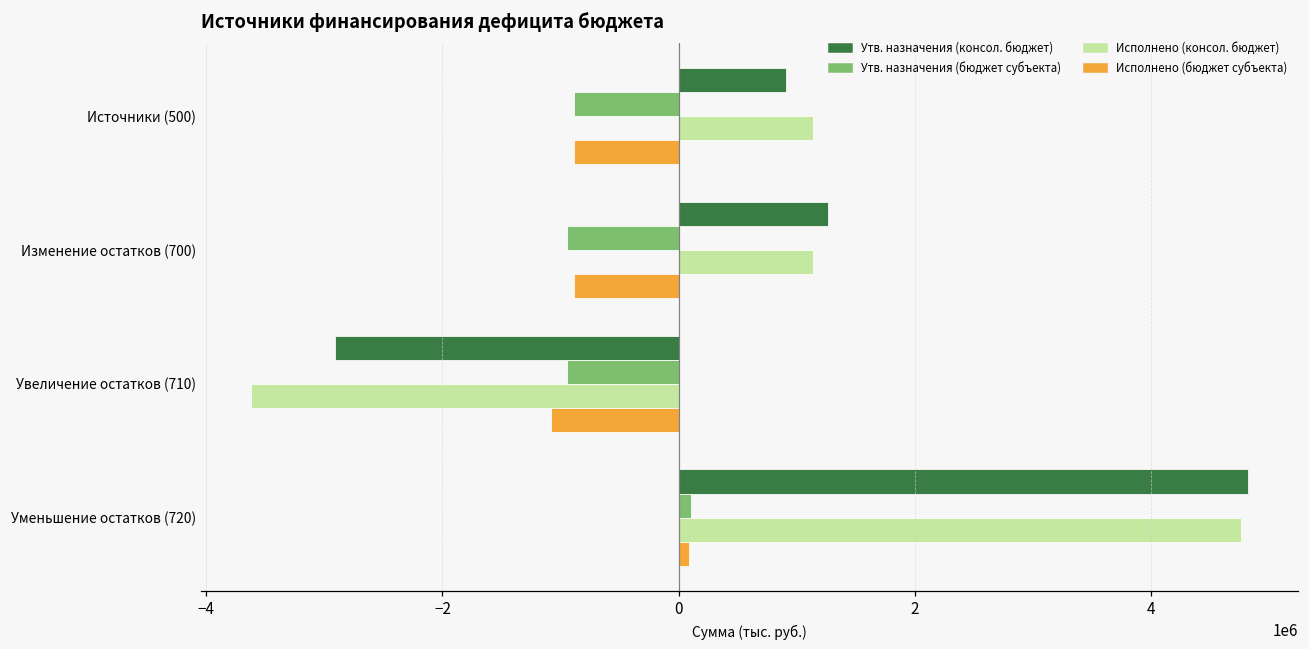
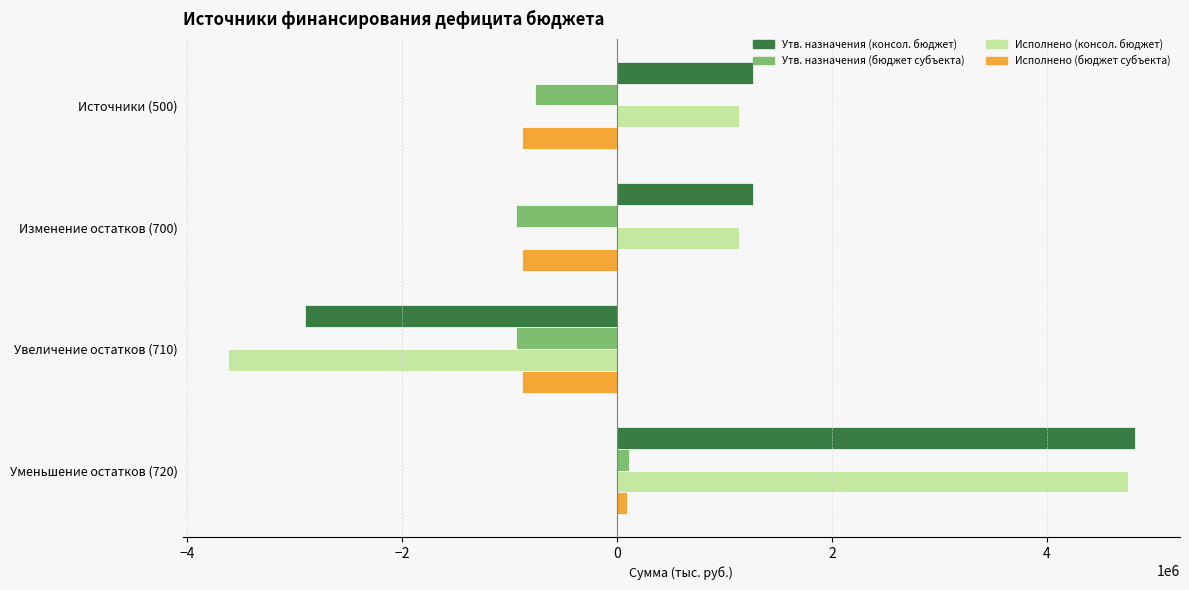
  {
    "Утв. назначения (консол. бюджет)": {
-     "Источники (500)": 910000,
+     "Источники (500)": 1260000,
      "Изменение остатков (700)": 1260000,
      "Увеличение остатков (710)": -2910000,
      "Уменьшение остатков (720)": 4820000
    },
    "Утв. назначения (бюджет субъекта)": {
-     "Источники (500)": -880000,
+     "Источники (500)": -770000,
      "Изменение остатков (700)": -940000,
      "Увеличение остатков (710)": -940000,
      "Уменьшение остатков (720)": 110000
    },
    "Исполнено (консол. бюджет)": {
      "Источники (500)": 1140000,
      "Изменение остатков (700)": 1140000,
      "Увеличение остатков (710)": -3620000,
      "Уменьшение остатков (720)": 4760000
    },
    "Исполнено (бюджет субъекта)": {
      "Источники (500)": -880000,
      "Изменение остатков (700)": -880000,
-     "Увеличение остатков (710)": -1080000,
+     "Увеличение остатков (710)": -880000,
      "Уменьшение остатков (720)": 90000
    }
  }
